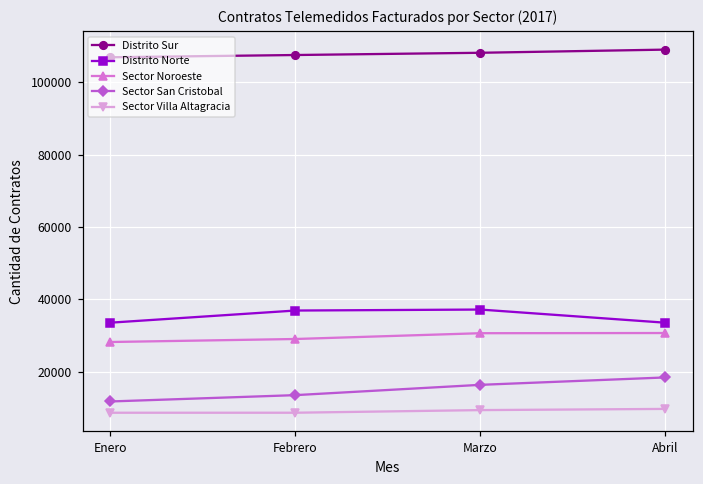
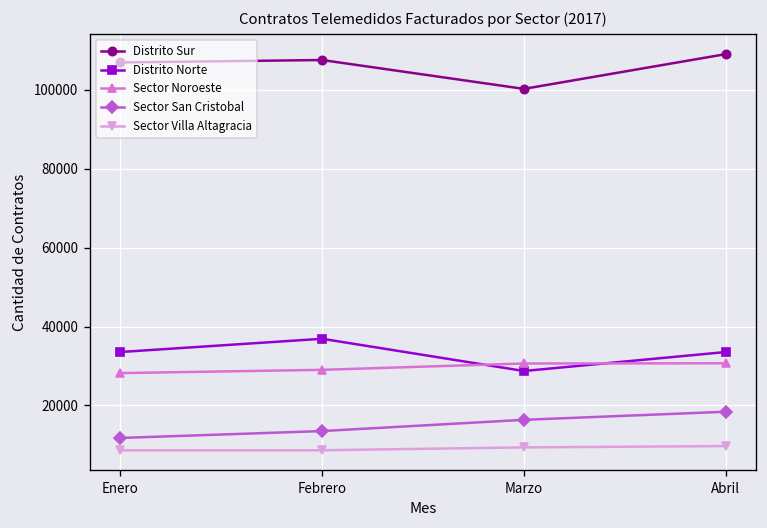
  {
    "Distrito Sur": {
      "Febrero": 108000,
-     "Marzo": 108000,
+     "Marzo": 100000,
      "Abril": 109000
    },
    "Distrito Norte": {
      "Enero": 34000,
      "Febrero": 37000,
-     "Marzo": 37000,
+     "Marzo": 29000,
      "Abril": 34000
    }
  }
